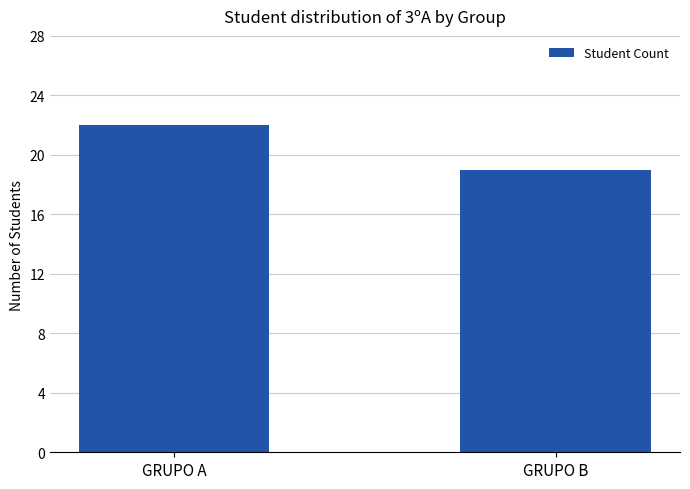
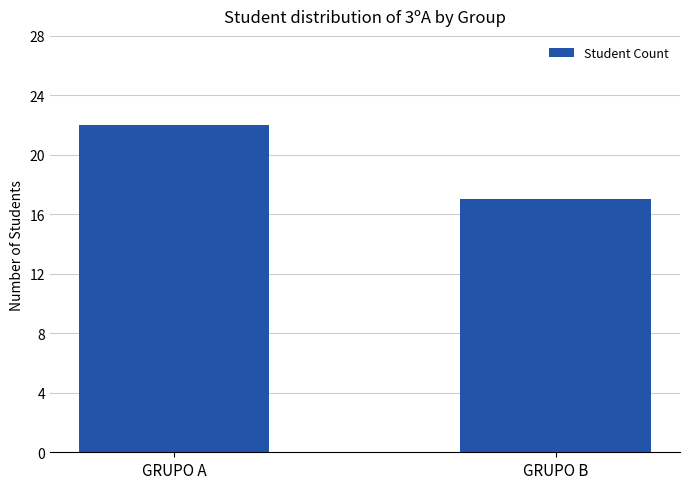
  {
    "GRUPO A": 22,
-   "GRUPO B": 19
+   "GRUPO B": 17
  }
